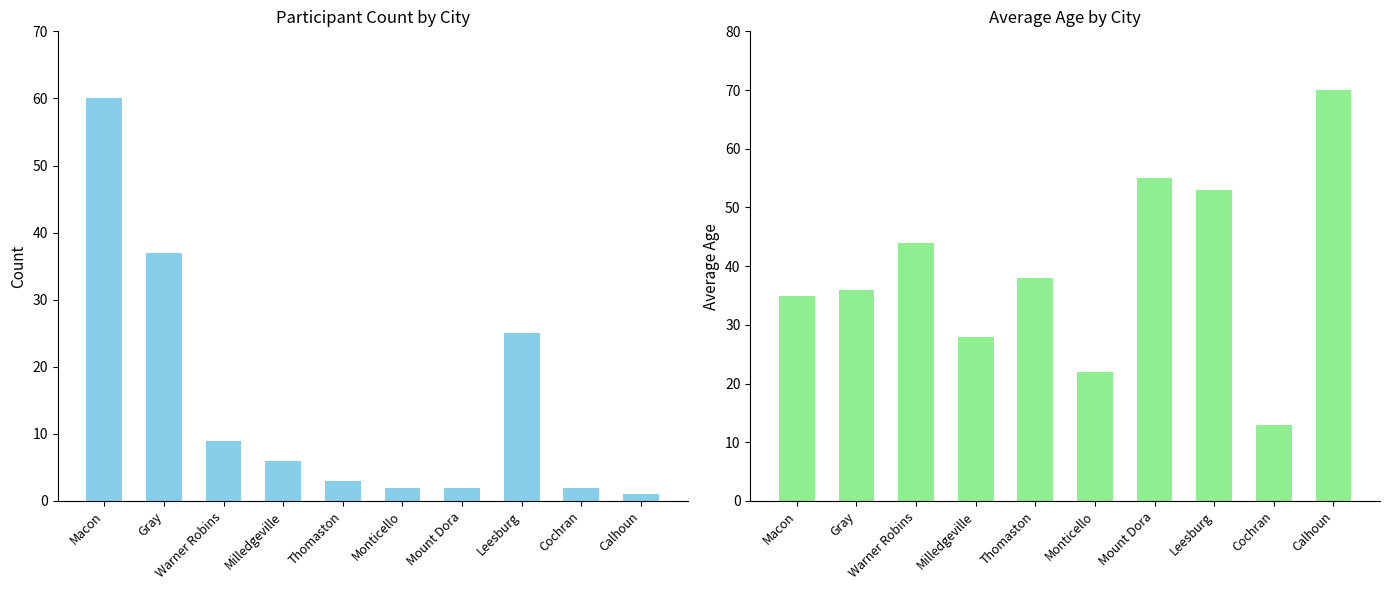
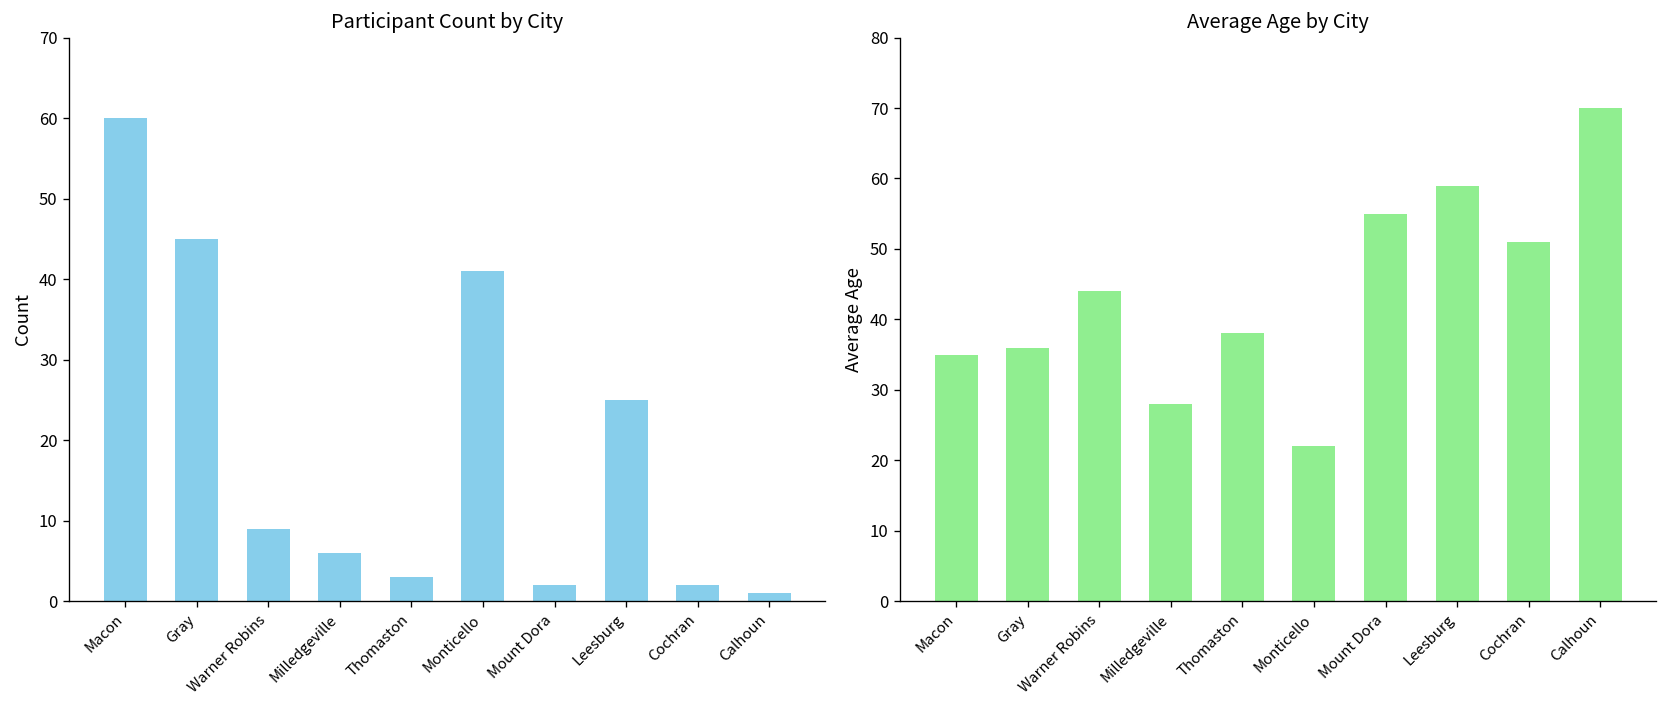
  {
    "Participant Count by City": {
      "Macon": 60,
-     "Gray": 37,
+     "Gray": 45,
      "Warner Robins": 9,
      "Milledgeville": 6,
      "Thomaston": 3,
-     "Monticello": 2,
+     "Monticello": 41,
      "Mount Dora": 2,
      "Leesburg": 25,
      "Cochran": 2,
      "Calhoun": 1
    },
    "Average Age by City": {
      "Macon": 35,
      "Gray": 36,
      "Warner Robins": 44,
      "Milledgeville": 28,
      "Thomaston": 38,
      "Monticello": 22,
      "Mount Dora": 55,
-     "Leesburg": 53,
-     "Cochran": 13,
+     "Leesburg": 59,
+     "Cochran": 51,
      "Calhoun": 70
    }
  }
